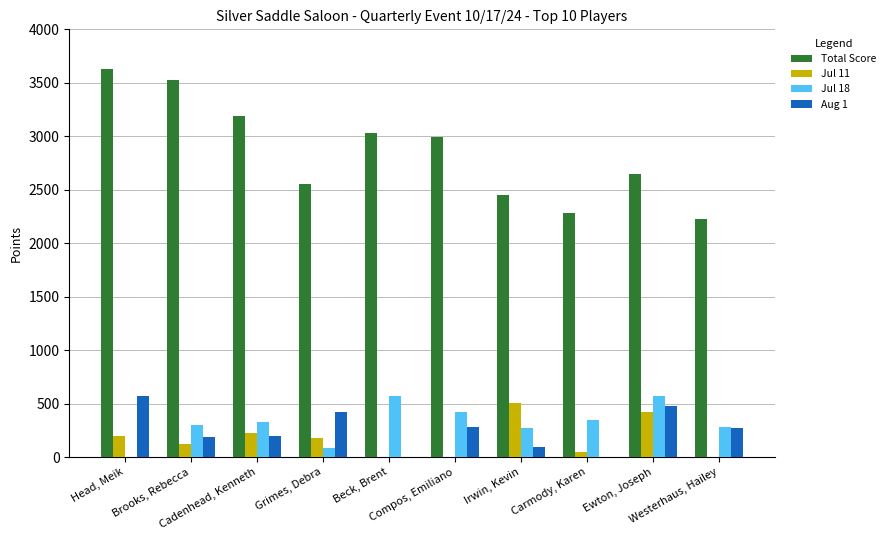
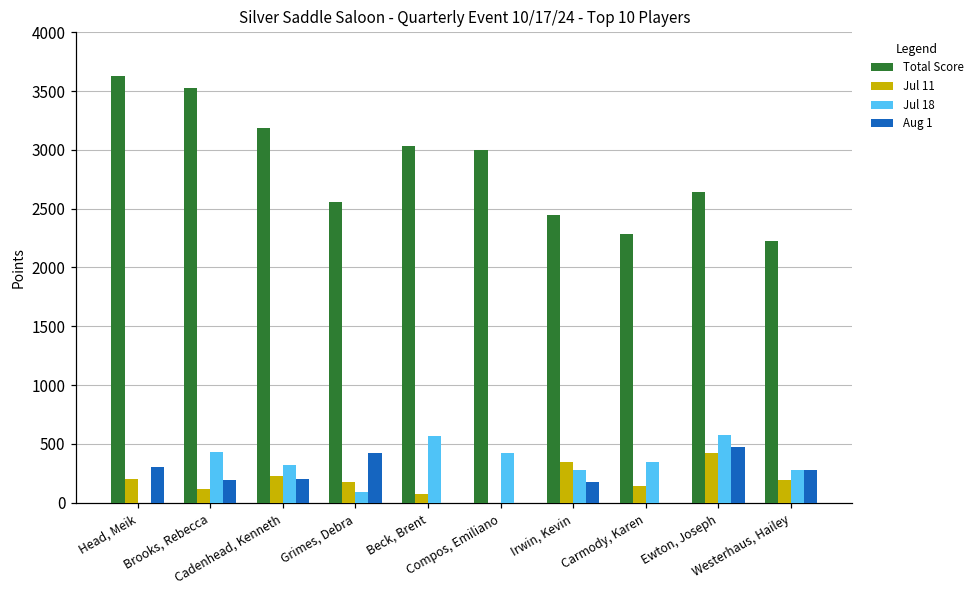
  {
    "Total Score": {
      "Head, Meik": 3630,
      "Brooks, Rebecca": 3520,
      "Cadenhead, Kenneth": 3190,
      "Grimes, Debra": 2560,
      "Beck, Brent": 3030,
      "Compos, Emiliano": 3000,
      "Irwin, Kevin": 2450,
      "Carmody, Karen": 2290,
      "Ewton, Joseph": 2640,
      "Westerhaus, Hailey": 2230
    },
    "Jul 11": {
      "Head, Meik": 200,
      "Brooks, Rebecca": 120,
      "Cadenhead, Kenneth": 230,
      "Grimes, Debra": 180,
-     "Beck, Brent": 0,
+     "Beck, Brent": 80,
      "Compos, Emiliano": 0,
-     "Irwin, Kevin": 500,
-     "Carmody, Karen": 40,
+     "Irwin, Kevin": 350,
+     "Carmody, Karen": 150,
      "Ewton, Joseph": 430,
-     "Westerhaus, Hailey": 0
+     "Westerhaus, Hailey": 190
    },
    "Jul 18": {
      "Head, Meik": 0,
-     "Brooks, Rebecca": 300,
+     "Brooks, Rebecca": 440,
      "Cadenhead, Kenneth": 330,
      "Grimes, Debra": 90,
      "Beck, Brent": 570,
      "Compos, Emiliano": 430,
      "Irwin, Kevin": 280,
      "Carmody, Karen": 350,
      "Ewton, Joseph": 580,
      "Westerhaus, Hailey": 280
    },
    "Aug 1": {
-     "Head, Meik": 580,
+     "Head, Meik": 310,
      "Brooks, Rebecca": 190,
      "Cadenhead, Kenneth": 200,
      "Grimes, Debra": 430,
      "Beck, Brent": 0,
-     "Compos, Emiliano": 290,
-     "Irwin, Kevin": 100,
+     "Compos, Emiliano": 0,
+     "Irwin, Kevin": 180,
      "Carmody, Karen": 0,
      "Ewton, Joseph": 480,
      "Westerhaus, Hailey": 280
    }
  }
